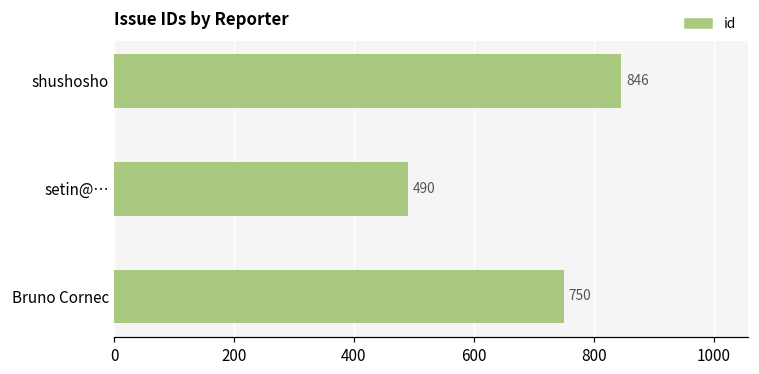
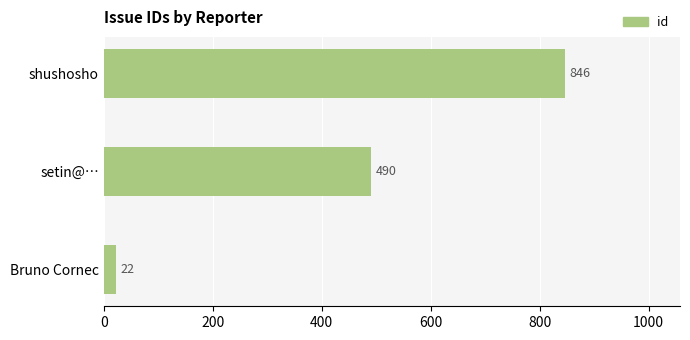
  {
    "shushosho": 846,
    "setin@…": 490,
-   "Bruno Cornec": 750
+   "Bruno Cornec": 22
  }
